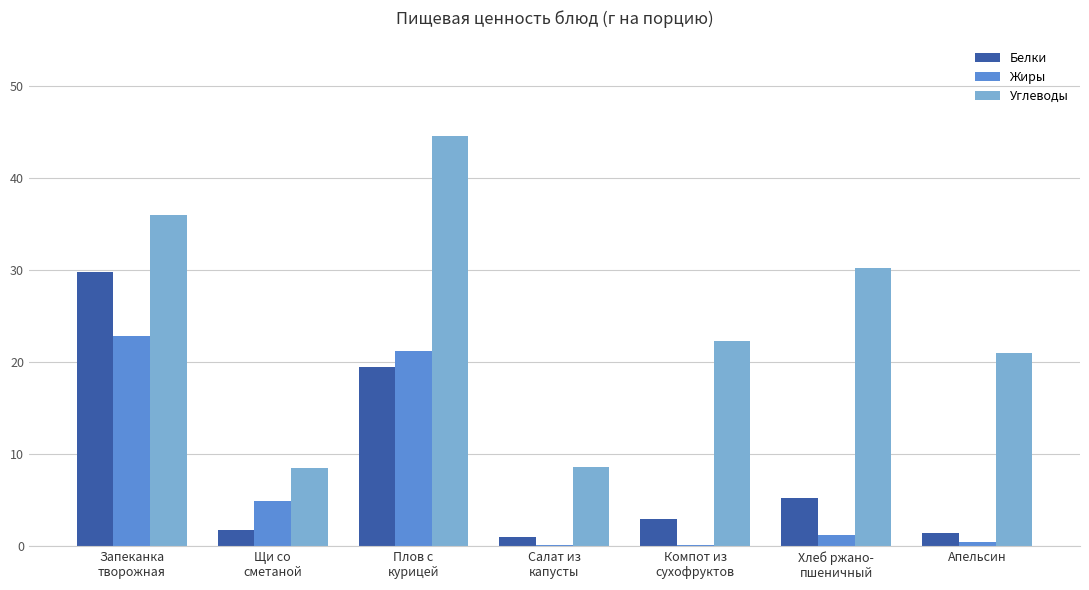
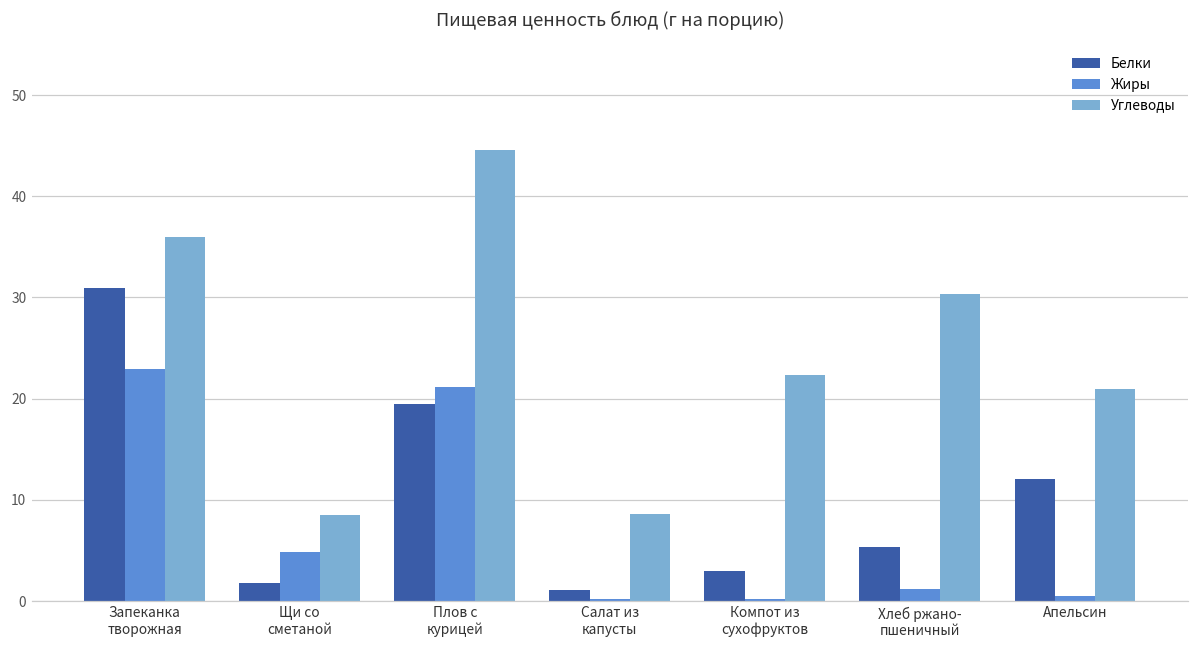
  {
    "Белки": {
-     "Запеканка творожная": 30,
+     "Запеканка творожная": 31,
      "Щи со сметаной": 2,
      "Плов с курицей": 20,
      "Салат из капусты": 1,
      "Компот из сухофруктов": 3,
      "Хлеб ржано- пшеничный": 5,
-     "Апельсин": 2
+     "Апельсин": 12
    }
  }
